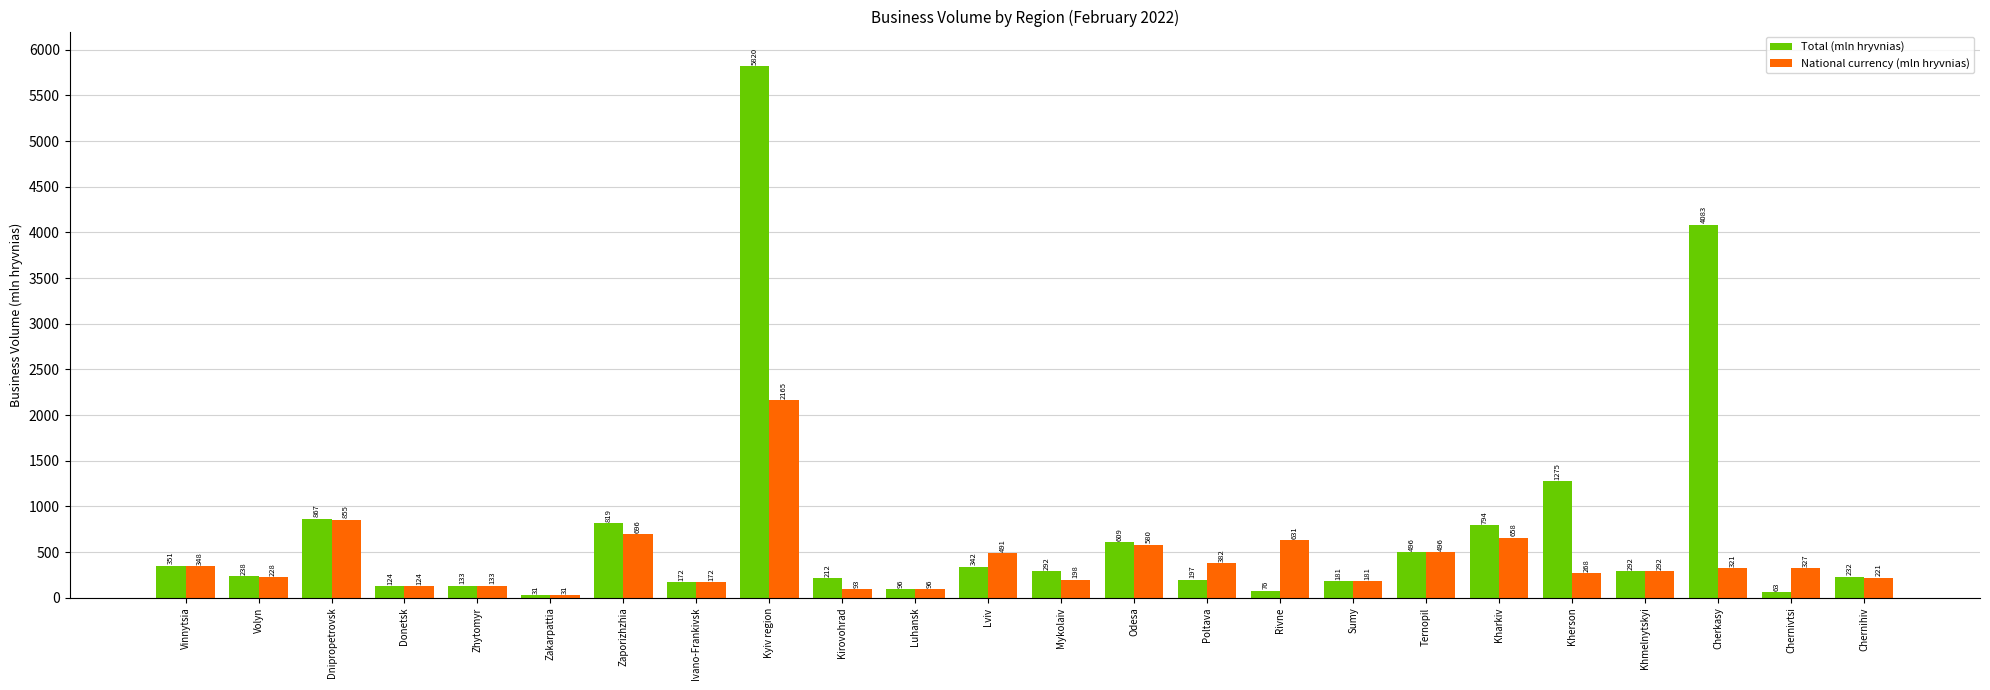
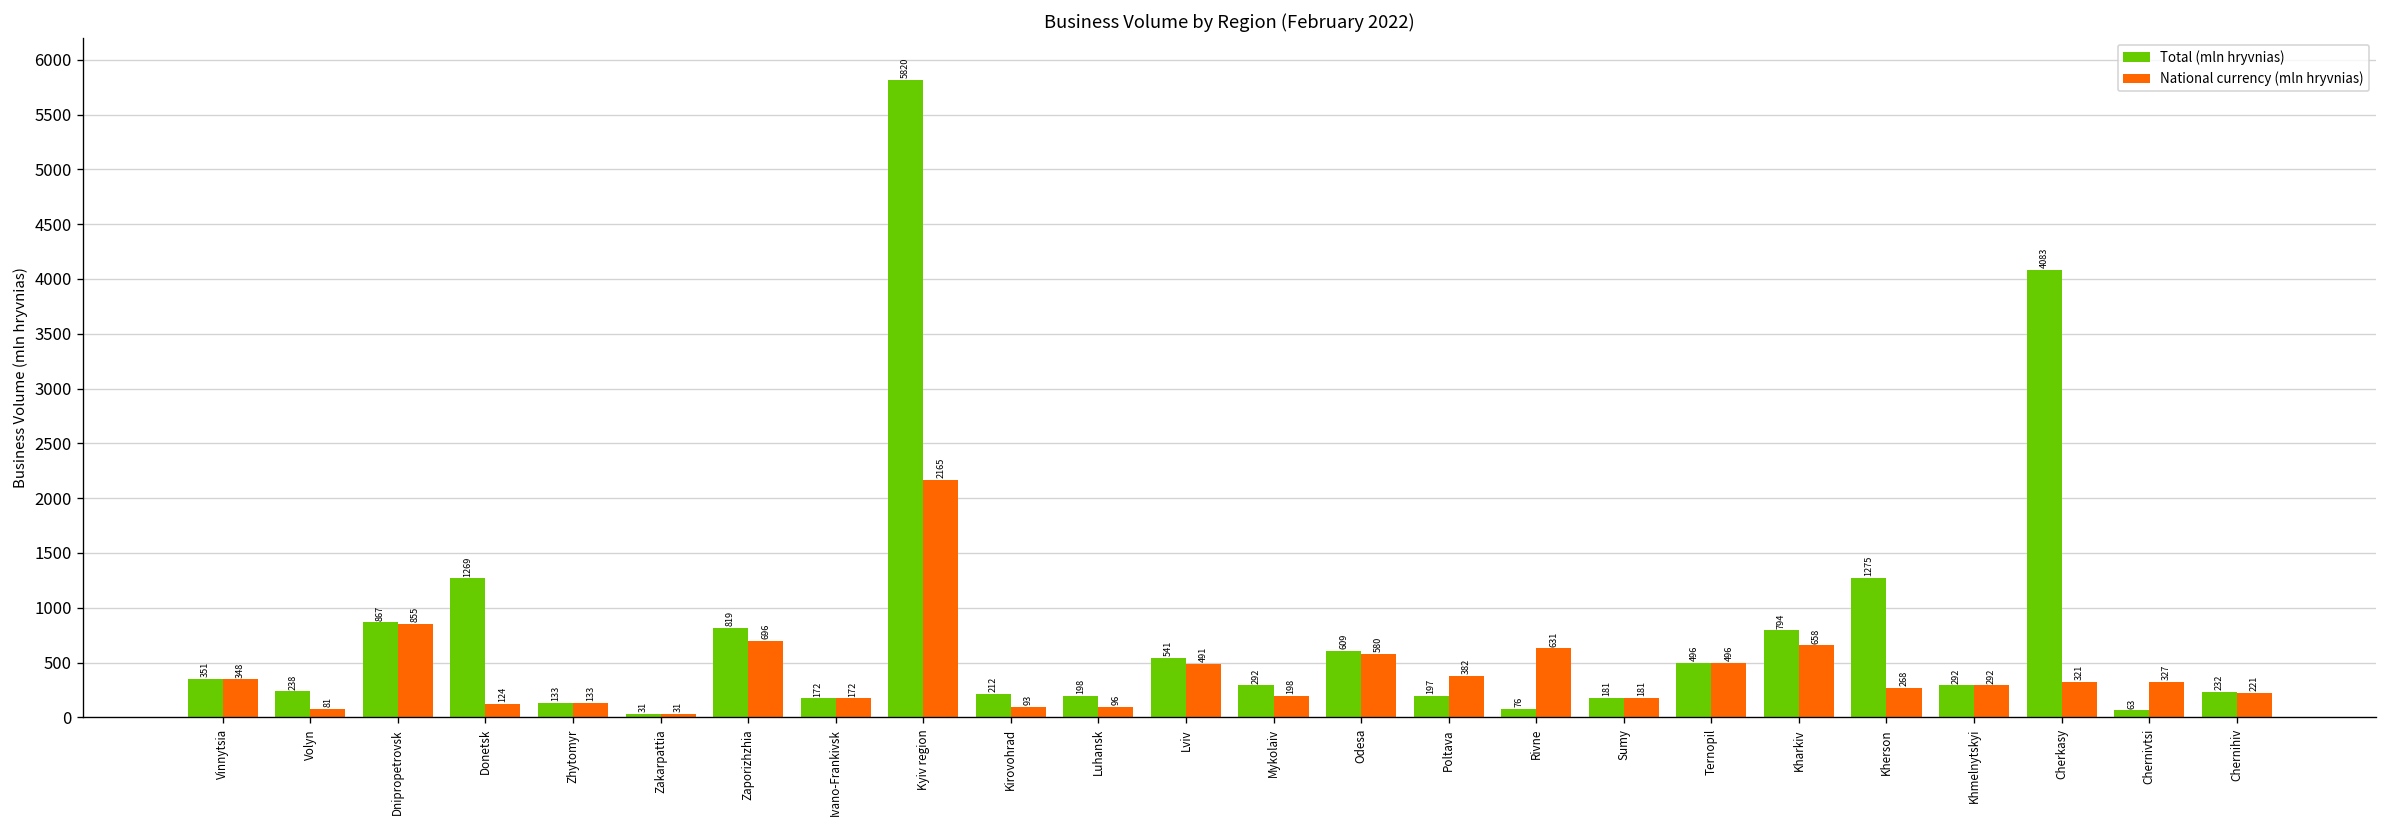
  {
    "Total (mln hryvnias)": {
      "Vinnytsia": 351,
      "Volyn": 238,
      "Dnipropetrovsk": 867,
-     "Donetsk": 124,
+     "Donetsk": 1269,
      "Zhytomyr": 133,
      "Zakarpattia": 31,
      "Zaporizhzhia": 819,
      "Ivano-Frankivsk": 172,
      "Kyiv region": 5820,
      "Kirovohrad": 212,
-     "Luhansk": 96,
-     "Lviv": 342,
+     "Luhansk": 198,
+     "Lviv": 541,
      "Mykolaiv": 292,
      "Odesa": 609,
      "Poltava": 197,
      "Rivne": 76,
      "Sumy": 181,
      "Ternopil": 496,
      "Kharkiv": 794,
      "Kherson": 1275,
      "Khmelnytskyi": 292,
      "Cherkasy": 4083,
      "Chernivtsi": 63,
      "Chernihiv": 232
    },
    "National currency (mln hryvnias)": {
      "Vinnytsia": 348,
-     "Volyn": 228,
+     "Volyn": 81,
      "Dnipropetrovsk": 855,
      "Donetsk": 124,
      "Zhytomyr": 133,
      "Zakarpattia": 31,
      "Zaporizhzhia": 696,
      "Ivano-Frankivsk": 172,
      "Kyiv region": 2165,
      "Kirovohrad": 93,
      "Luhansk": 96,
      "Lviv": 491,
      "Mykolaiv": 198,
      "Odesa": 580,
      "Poltava": 382,
      "Rivne": 631,
      "Sumy": 181,
      "Ternopil": 496,
      "Kharkiv": 658,
      "Kherson": 268,
      "Khmelnytskyi": 292,
      "Cherkasy": 321,
      "Chernivtsi": 327,
      "Chernihiv": 221
    }
  }
